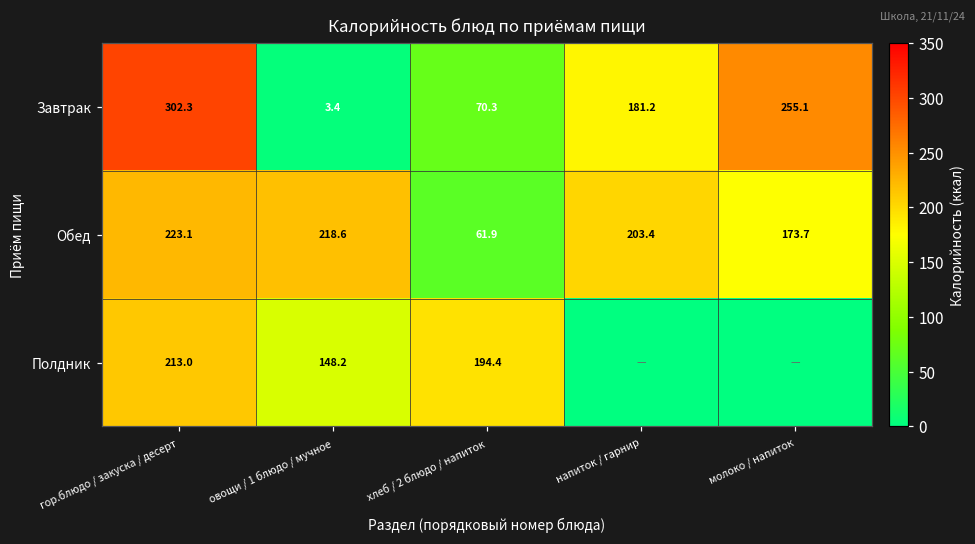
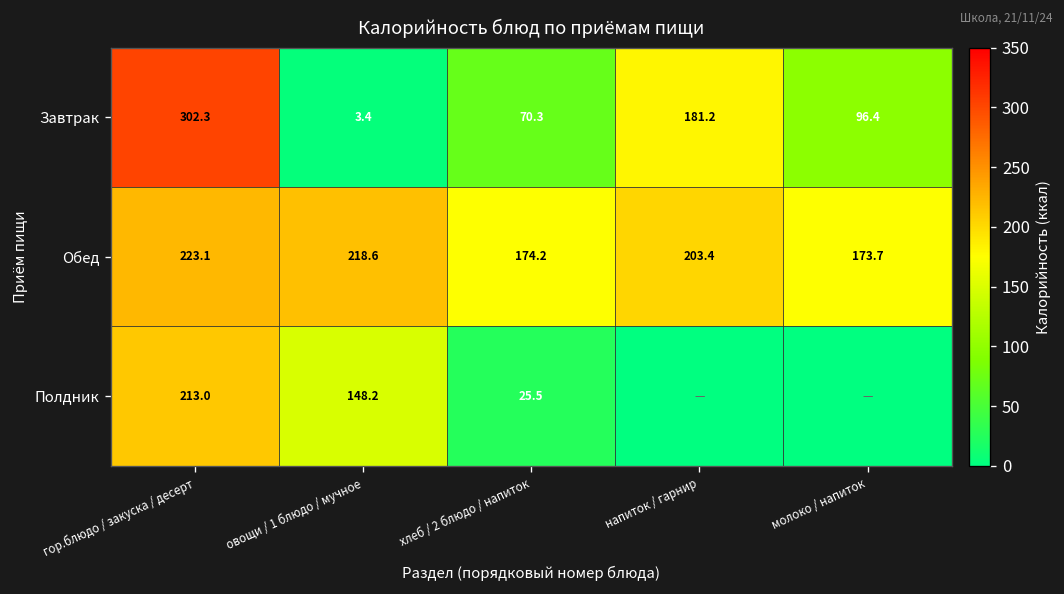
  {
    "Завтрак": {
      "гор.блюдо / закуска / десерт": 302.3,
      "овощи / 1 блюдо / мучное": 3.4,
      "хлеб / 2 блюдо / напиток": 70.3,
      "напиток / гарнир": 181.2,
-     "молоко / напиток": 255.1
+     "молоко / напиток": 96.4
    },
    "Обед": {
      "гор.блюдо / закуска / десерт": 223.1,
      "овощи / 1 блюдо / мучное": 218.6,
-     "хлеб / 2 блюдо / напиток": 61.9,
+     "хлеб / 2 блюдо / напиток": 174.2,
      "напиток / гарнир": 203.4,
      "молоко / напиток": 173.7
    },
    "Полдник": {
      "гор.блюдо / закуска / десерт": 213.0,
      "овощи / 1 блюдо / мучное": 148.2,
-     "хлеб / 2 блюдо / напиток": 194.4
+     "хлеб / 2 блюдо / напиток": 25.5
    }
  }
